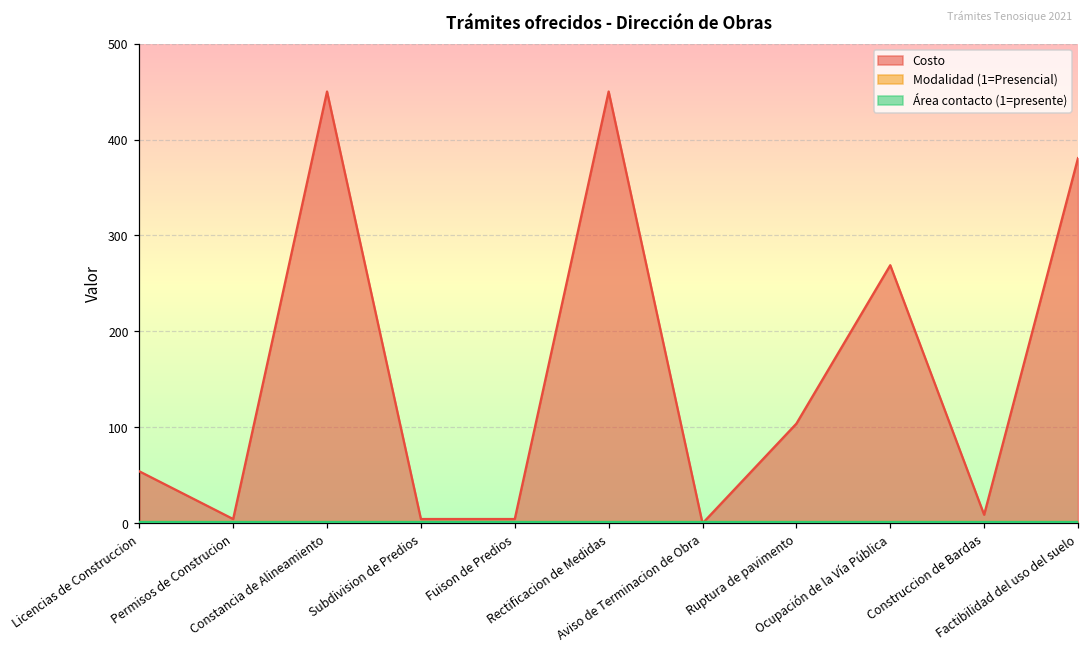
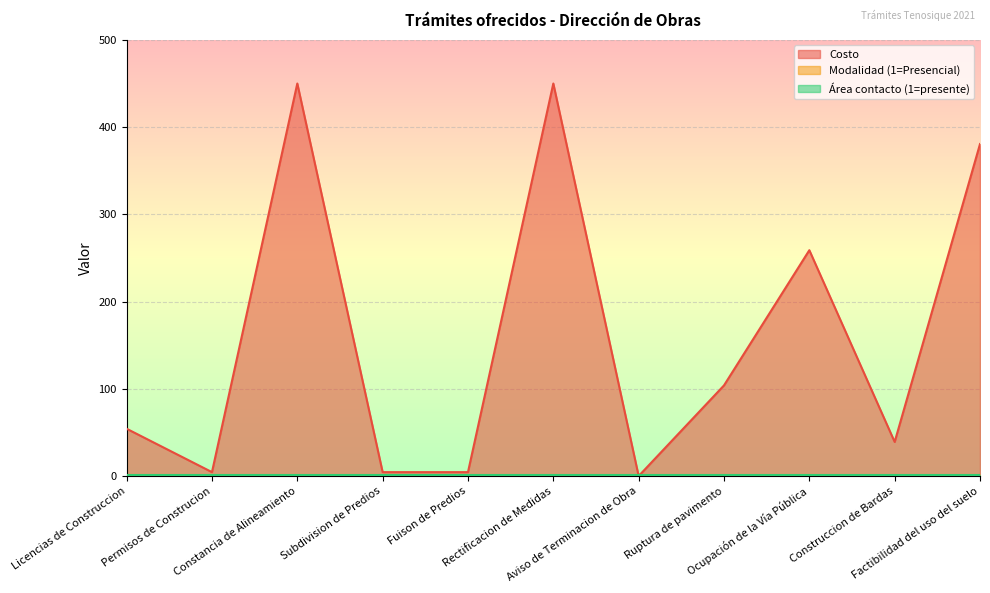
  {
    "Costo": {
      "Licencias de Construccion": 50,
      "Permisos de Construcion": 0,
      "Constancia de Alineamiento": 450,
      "Subdivision de Predios": 0,
      "Fuison de Predios": 0,
      "Rectificacion de Medidas": 450,
      "Ruptura de pavimento": 100,
-     "Ocupación de la Vía Pública": 270,
-     "Construccion de Bardas": 10,
+     "Ocupación de la Vía Pública": 260,
+     "Construccion de Bardas": 40,
      "Factibilidad del uso del suelo": 380
    },
    "Área contacto (1=presente)": {
      "Licencias de Construccion": 0,
      "Permisos de Construcion": 0,
      "Constancia de Alineamiento": 0,
      "Subdivision de Predios": 0,
      "Fuison de Predios": 0,
      "Rectificacion de Medidas": 0,
      "Ruptura de pavimento": 0,
      "Ocupación de la Vía Pública": 0,
      "Construccion de Bardas": 0,
      "Factibilidad del uso del suelo": 0
    }
  }
